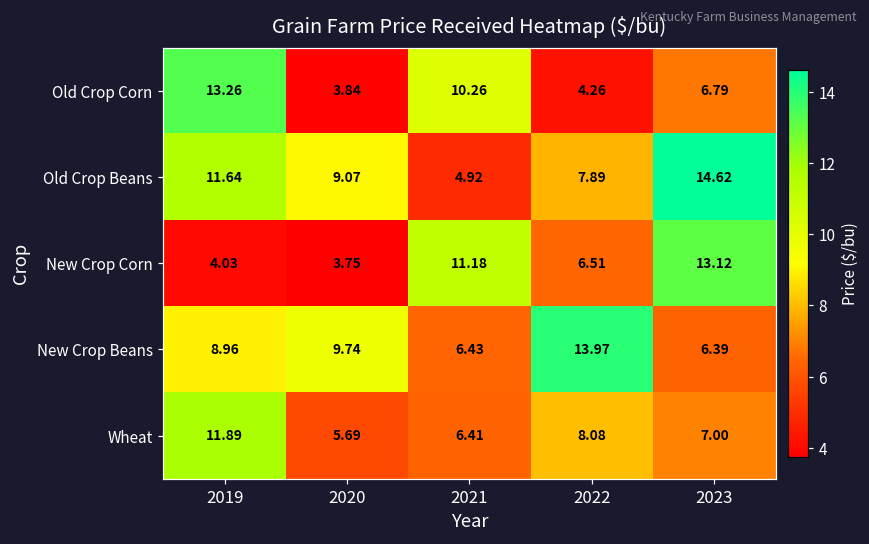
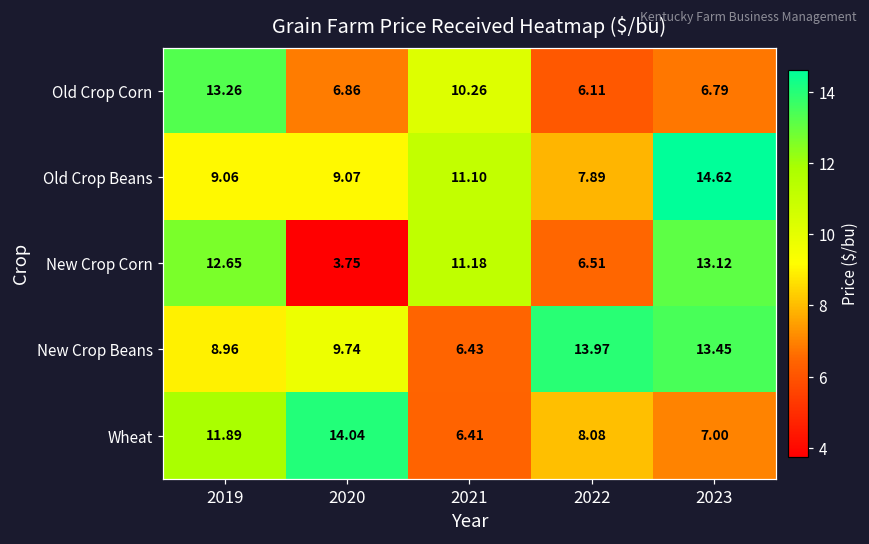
  {
    "Old Crop Corn": {
      "2019": 13.26,
-     "2020": 3.84,
+     "2020": 6.86,
      "2021": 10.26,
-     "2022": 4.26,
+     "2022": 6.11,
      "2023": 6.79
    },
    "Old Crop Beans": {
-     "2019": 11.64,
+     "2019": 9.06,
      "2020": 9.07,
-     "2021": 4.92,
+     "2021": 11.10,
      "2022": 7.89,
      "2023": 14.62
    },
    "New Crop Corn": {
-     "2019": 4.03,
+     "2019": 12.65,
      "2020": 3.75,
      "2021": 11.18,
      "2022": 6.51,
      "2023": 13.12
    },
    "New Crop Beans": {
      "2019": 8.96,
      "2020": 9.74,
      "2021": 6.43,
      "2022": 13.97,
-     "2023": 6.39
+     "2023": 13.45
    },
    "Wheat": {
      "2019": 11.89,
-     "2020": 5.69,
+     "2020": 14.04,
      "2021": 6.41,
      "2022": 8.08,
      "2023": 7.00
    }
  }
